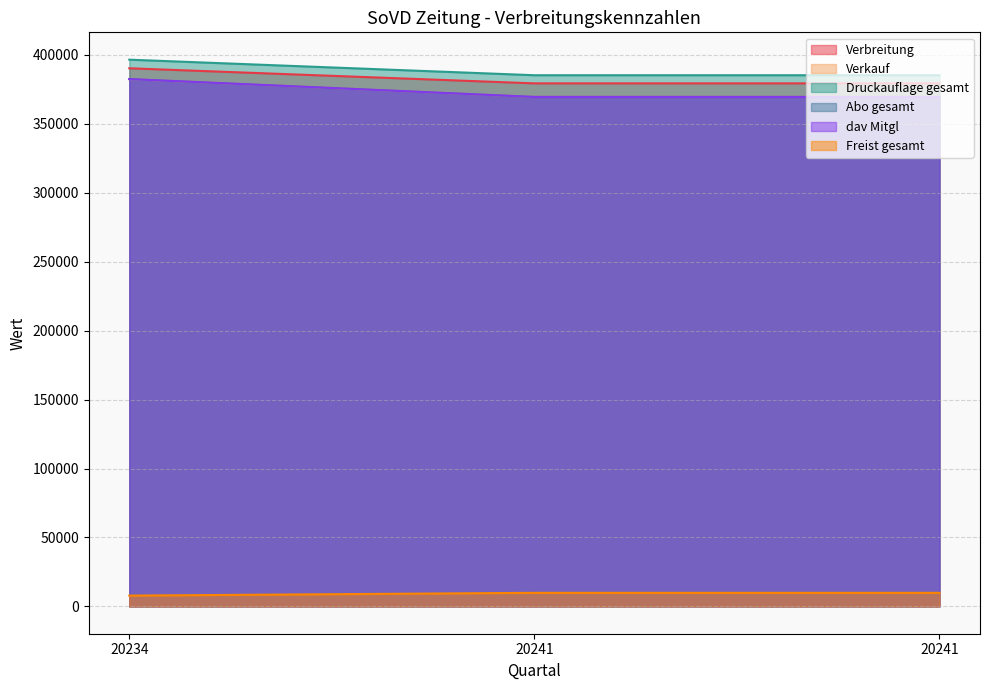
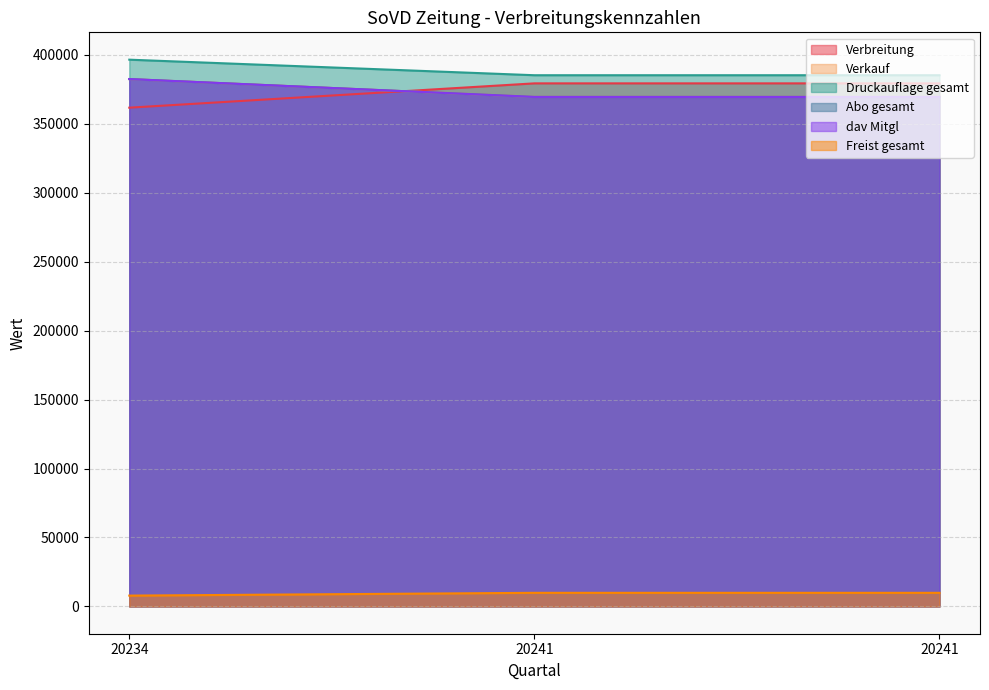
  {
    "Verbreitung": {
-     "20234": 390000
+     "20234": 362000
    },
    "dav Mitgl": {
      "20234": 383000
    },
    "Druckauflage gesamt": {
      "20234": 397000
    },
    "Freist gesamt": {
      "20234": 8000
    }
  }
